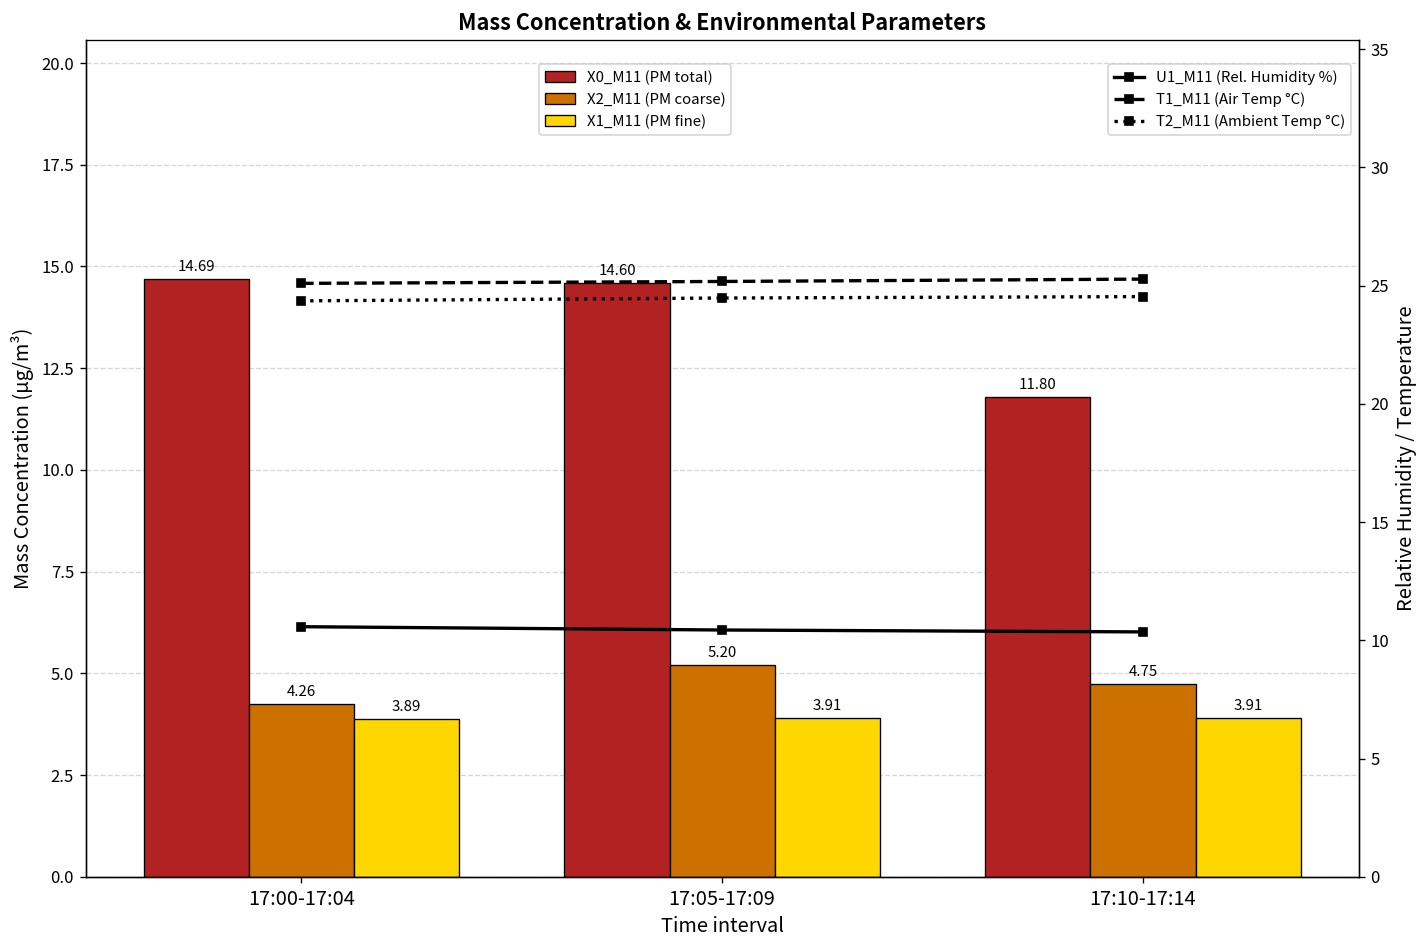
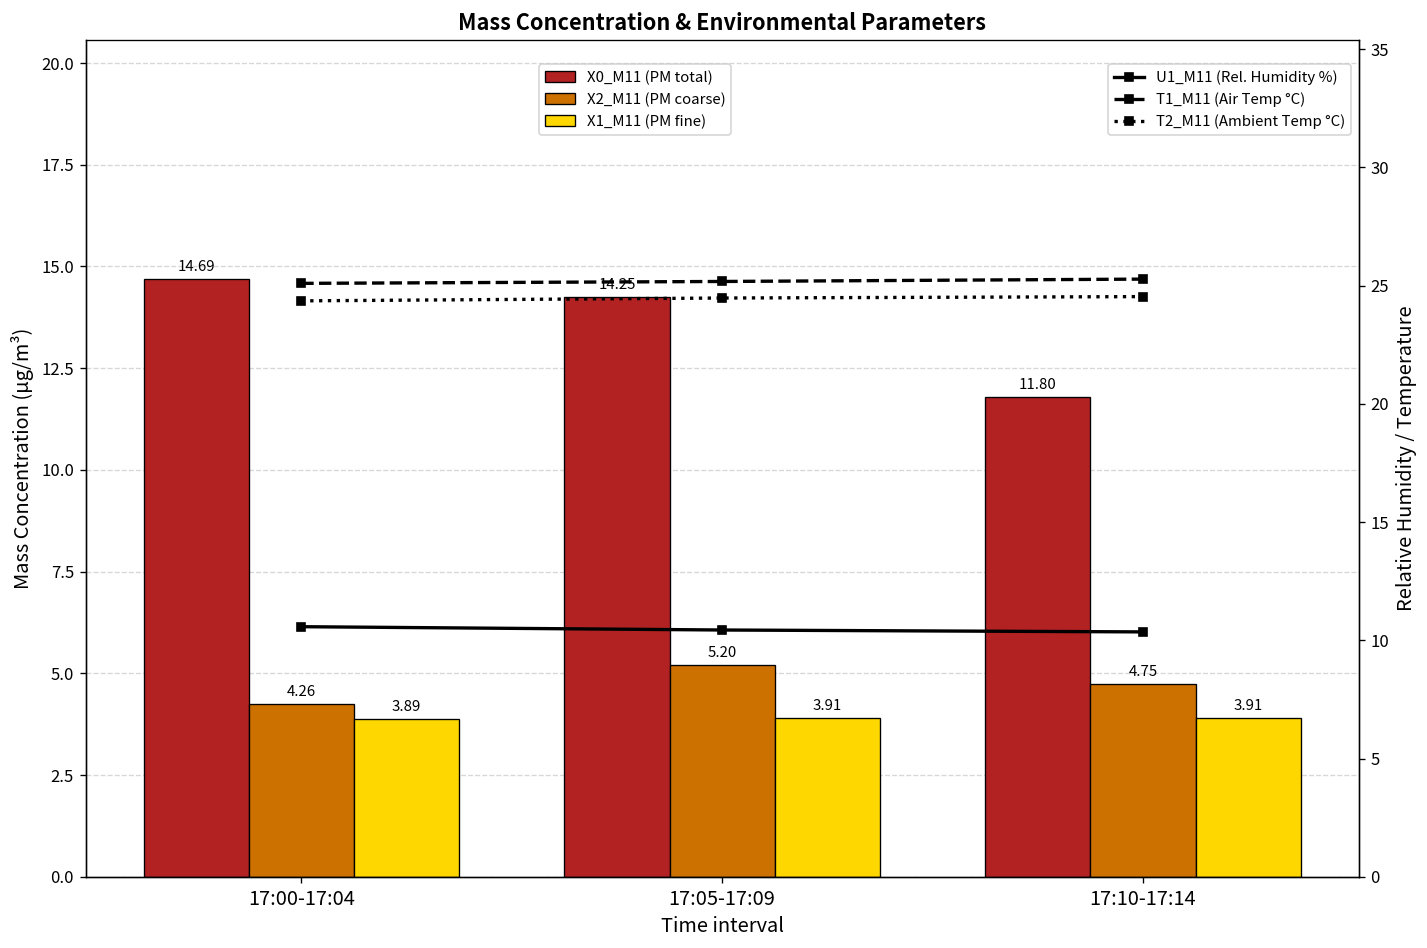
  {
    "X0_M11 (PM total)": {
      "17:00-17:04": 14.69,
-     "17:05-17:09": 14.60,
+     "17:05-17:09": 14.25,
      "17:10-17:14": 11.80
    },
    "X2_M11 (PM coarse)": {
      "17:00-17:04": 4.26,
      "17:05-17:09": 5.20,
      "17:10-17:14": 4.75
    },
    "X1_M11 (PM fine)": {
      "17:00-17:04": 3.89,
      "17:05-17:09": 3.91,
      "17:10-17:14": 3.91
    }
  }
